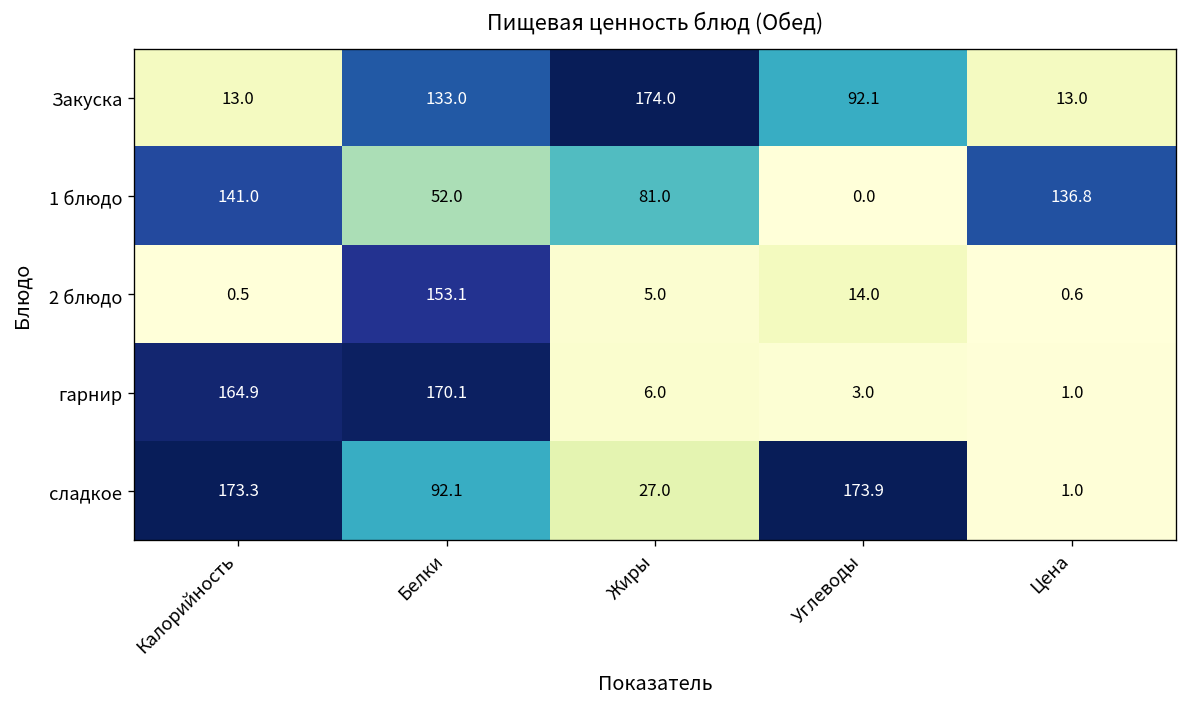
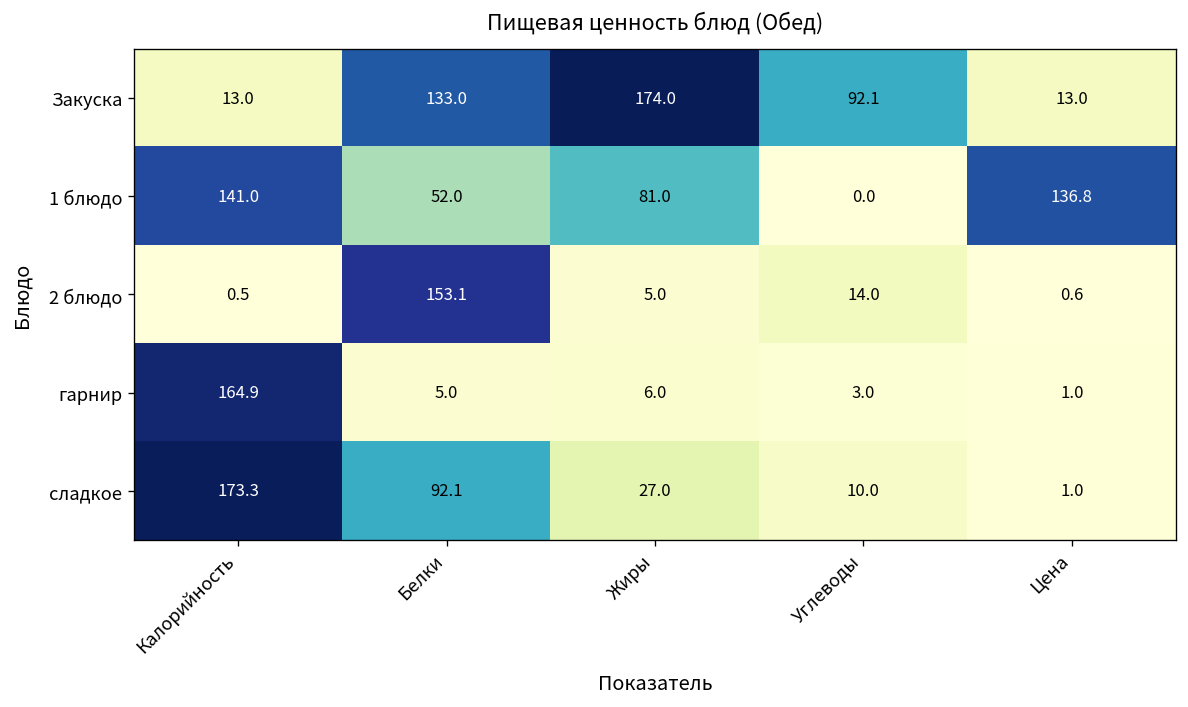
  {
    "Закуска": {
      "Калорийность": 13.0,
      "Белки": 133.0,
      "Жиры": 174.0,
      "Углеводы": 92.1,
      "Цена": 13.0
    },
    "1 блюдо": {
      "Калорийность": 141.0,
      "Белки": 52.0,
      "Жиры": 81.0,
      "Углеводы": 0.0,
      "Цена": 136.8
    },
    "2 блюдо": {
      "Калорийность": 0.5,
      "Белки": 153.1,
      "Жиры": 5.0,
      "Углеводы": 14.0,
      "Цена": 0.6
    },
    "гарнир": {
      "Калорийность": 164.9,
-     "Белки": 170.1,
+     "Белки": 5.0,
      "Жиры": 6.0,
      "Углеводы": 3.0,
      "Цена": 1.0
    },
    "сладкое": {
      "Калорийность": 173.3,
      "Белки": 92.1,
      "Жиры": 27.0,
-     "Углеводы": 173.9,
+     "Углеводы": 10.0,
      "Цена": 1.0
    }
  }
